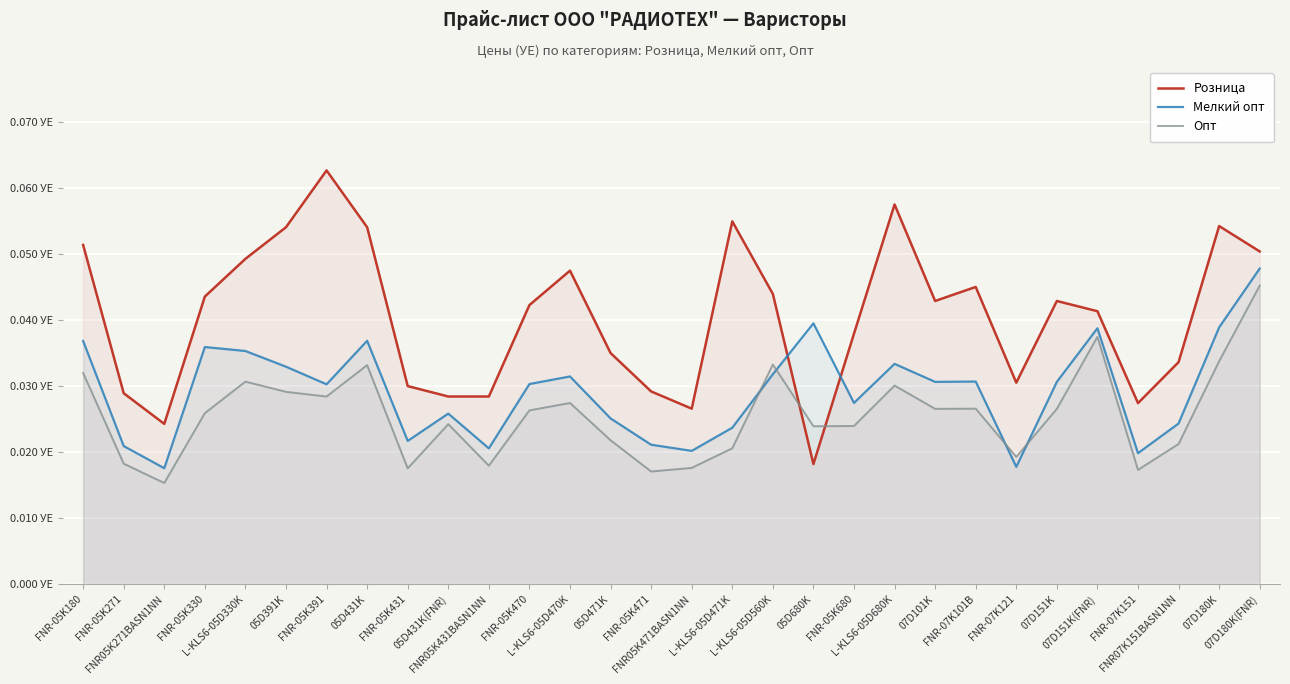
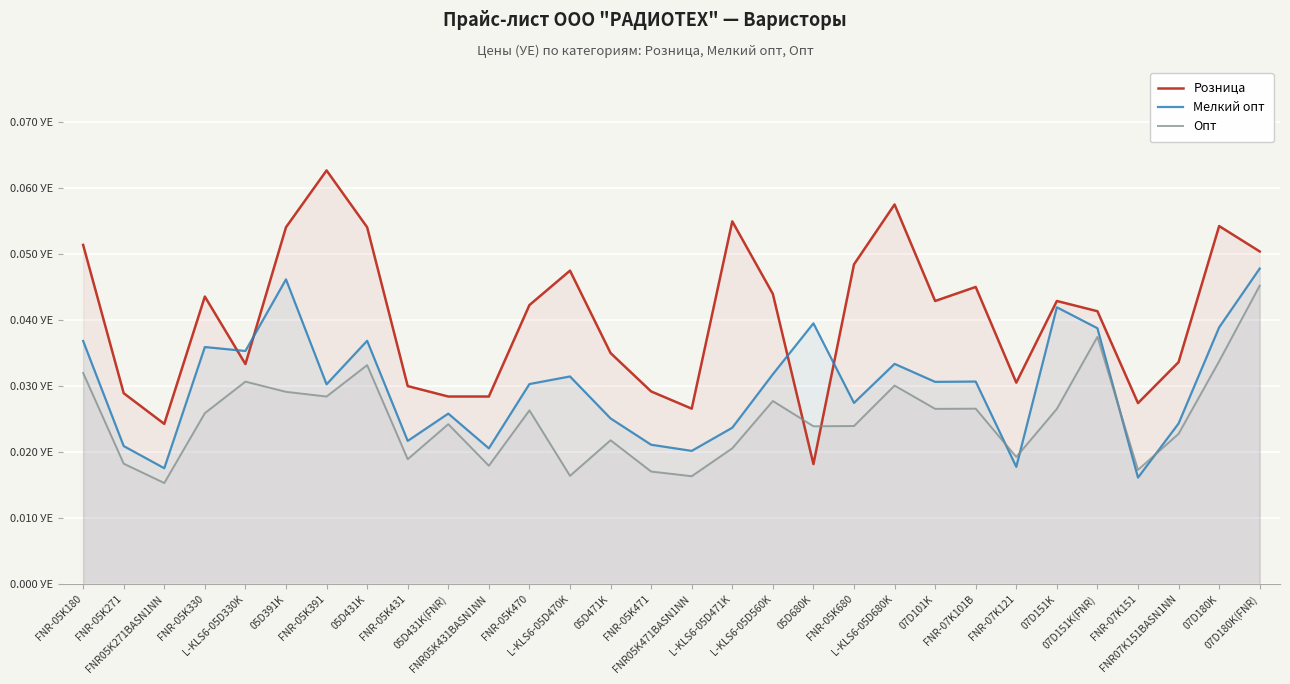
  {
    "Розница": {
      "FNR-05K180": "0.051 УЕ",
      "FNR-05K271": "0.029 УЕ",
      "FNR05K271BASN1NN": "0.024 УЕ",
      "FNR-05K330": "0.044 УЕ",
-     "L-KLS6-05D330K": "0.049 УЕ",
+     "L-KLS6-05D330K": "0.033 УЕ",
      "05D391K": "0.054 УЕ",
      "FNR-05K391": "0.063 УЕ",
      "05D431K": "0.054 УЕ",
      "FNR-05K431": "0.030 УЕ",
      "05D431K(FNR)": "0.028 УЕ",
      "FNR05K431BASN1NN": "0.028 УЕ",
      "FNR-05K470": "0.042 УЕ",
      "L-KLS6-05D470K": "0.048 УЕ",
      "05D471K": "0.035 УЕ",
      "FNR-05K471": "0.029 УЕ",
      "FNR05K471BASN1NN": "0.027 УЕ",
      "L-KLS6-05D471K": "0.055 УЕ",
      "L-KLS6-05D560K": "0.044 УЕ",
      "05D680K": "0.018 УЕ",
-     "FNR-05K680": "0.038 УЕ",
+     "FNR-05K680": "0.048 УЕ",
      "L-KLS6-05D680K": "0.058 УЕ",
      "07D101K": "0.043 УЕ",
      "FNR-07K101B": "0.045 УЕ",
      "FNR-07K121": "0.031 УЕ",
      "07D151K": "0.043 УЕ",
      "07D151K(FNR)": "0.041 УЕ",
      "FNR-07K151": "0.027 УЕ",
      "FNR07K151BASN1NN": "0.034 УЕ",
      "07D180K": "0.054 УЕ",
      "07D180K(FNR)": "0.050 УЕ"
    },
    "Мелкий опт": {
      "FNR-05K180": "0.037 УЕ",
      "FNR-05K271": "0.021 УЕ",
      "FNR05K271BASN1NN": "0.018 УЕ",
      "FNR-05K330": "0.036 УЕ",
      "L-KLS6-05D330K": "0.035 УЕ",
-     "05D391K": "0.033 УЕ",
+     "05D391K": "0.046 УЕ",
      "FNR-05K391": "0.030 УЕ",
      "05D431K": "0.037 УЕ",
      "FNR-05K431": "0.022 УЕ",
      "05D431K(FNR)": "0.026 УЕ",
      "FNR05K431BASN1NN": "0.021 УЕ",
      "FNR-05K470": "0.030 УЕ",
      "L-KLS6-05D470K": "0.031 УЕ",
      "05D471K": "0.025 УЕ",
      "FNR-05K471": "0.021 УЕ",
      "FNR05K471BASN1NN": "0.020 УЕ",
      "L-KLS6-05D471K": "0.024 УЕ",
      "L-KLS6-05D560K": "0.032 УЕ",
      "05D680K": "0.040 УЕ",
      "FNR-05K680": "0.027 УЕ",
      "L-KLS6-05D680K": "0.033 УЕ",
      "07D101K": "0.031 УЕ",
      "FNR-07K101B": "0.031 УЕ",
      "FNR-07K121": "0.018 УЕ",
-     "07D151K": "0.031 УЕ",
+     "07D151K": "0.042 УЕ",
      "07D151K(FNR)": "0.039 УЕ",
-     "FNR-07K151": "0.020 УЕ",
+     "FNR-07K151": "0.016 УЕ",
      "FNR07K151BASN1NN": "0.024 УЕ",
      "07D180K": "0.039 УЕ",
      "07D180K(FNR)": "0.048 УЕ"
    },
    "Опт": {
      "FNR-05K180": "0.032 УЕ",
      "FNR-05K271": "0.018 УЕ",
      "FNR05K271BASN1NN": "0.015 УЕ",
      "FNR-05K330": "0.026 УЕ",
      "L-KLS6-05D330K": "0.031 УЕ",
      "05D391K": "0.029 УЕ",
      "FNR-05K391": "0.028 УЕ",
      "05D431K": "0.033 УЕ",
-     "FNR-05K431": "0.018 УЕ",
+     "FNR-05K431": "0.019 УЕ",
      "05D431K(FNR)": "0.024 УЕ",
      "FNR05K431BASN1NN": "0.018 УЕ",
      "FNR-05K470": "0.026 УЕ",
-     "L-KLS6-05D470K": "0.027 УЕ",
+     "L-KLS6-05D470K": "0.016 УЕ",
      "05D471K": "0.022 УЕ",
      "FNR-05K471": "0.017 УЕ",
-     "FNR05K471BASN1NN": "0.018 УЕ",
+     "FNR05K471BASN1NN": "0.016 УЕ",
      "L-KLS6-05D471K": "0.021 УЕ",
-     "L-KLS6-05D560K": "0.033 УЕ",
+     "L-KLS6-05D560K": "0.028 УЕ",
      "05D680K": "0.024 УЕ",
      "FNR-05K680": "0.024 УЕ",
      "L-KLS6-05D680K": "0.030 УЕ",
      "07D101K": "0.027 УЕ",
      "FNR-07K101B": "0.027 УЕ",
      "FNR-07K121": "0.019 УЕ",
      "07D151K": "0.027 УЕ",
      "07D151K(FNR)": "0.038 УЕ",
      "FNR-07K151": "0.017 УЕ",
-     "FNR07K151BASN1NN": "0.021 УЕ",
+     "FNR07K151BASN1NN": "0.023 УЕ",
      "07D180K": "0.034 УЕ",
      "07D180K(FNR)": "0.045 УЕ"
    }
  }
